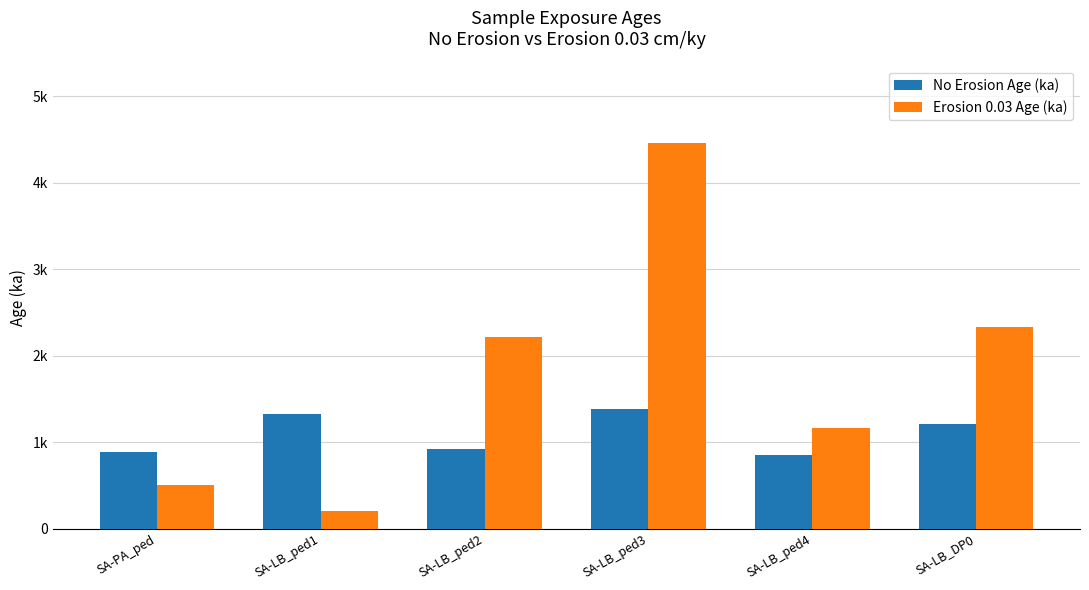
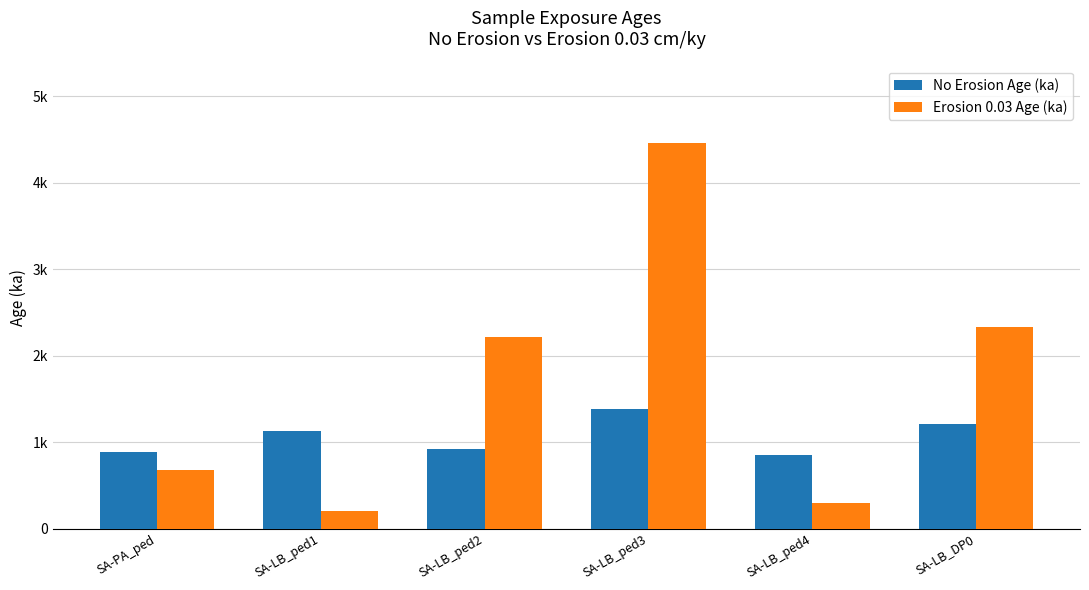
  {
    "No Erosion Age (ka)": {
      "SA-PA_ped": 900,
-     "SA-LB_ped1": 1300,
+     "SA-LB_ped1": 1100,
      "SA-LB_ped2": 900,
      "SA-LB_ped3": 1400,
      "SA-LB_ped4": 800,
      "SA-LB_DP0": 1200
    },
    "Erosion 0.03 Age (ka)": {
-     "SA-PA_ped": 500,
+     "SA-PA_ped": 700,
      "SA-LB_ped1": 200,
      "SA-LB_ped2": 2200,
      "SA-LB_ped3": 4500,
-     "SA-LB_ped4": 1200,
+     "SA-LB_ped4": 300,
      "SA-LB_DP0": 2300
    }
  }
